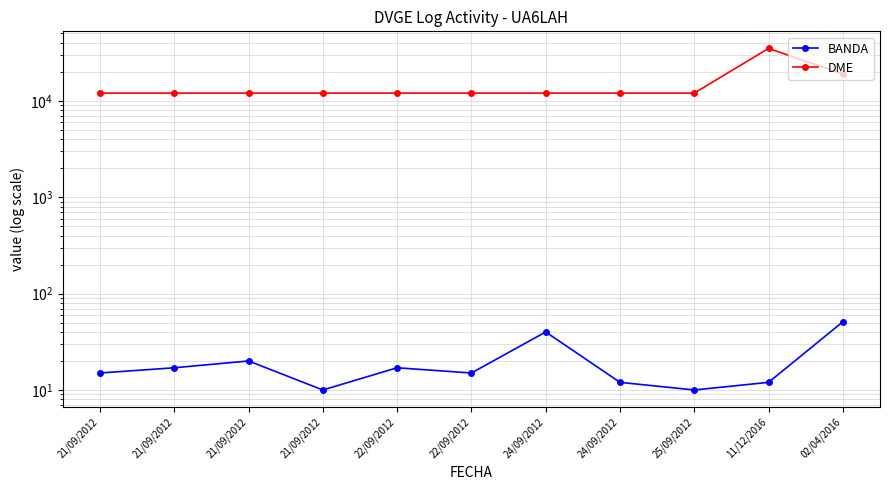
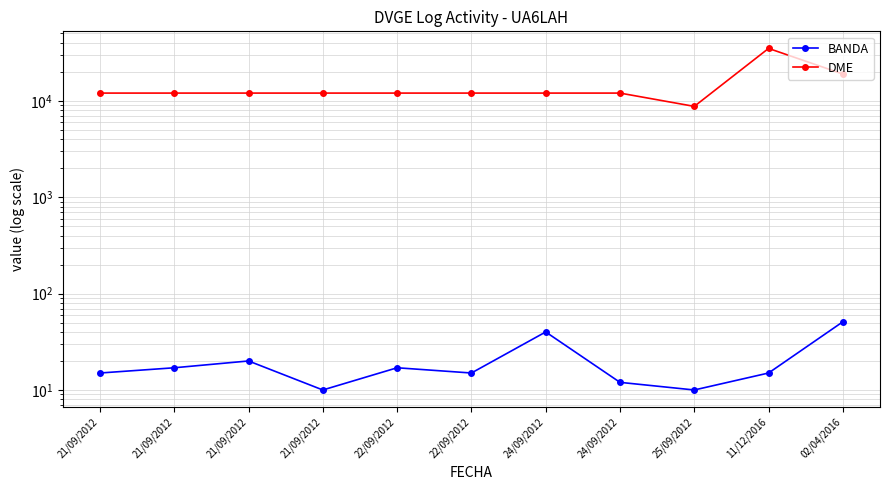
  {
    "BANDA": {
      "25/09/2012": 10,
-     "11/12/2016": 12,
+     "11/12/2016": 15,
      "02/04/2016": 50
    },
    "DME": {
-     "25/09/2012": 12000,
+     "25/09/2012": 9000,
      "11/12/2016": 35000
    }
  }
